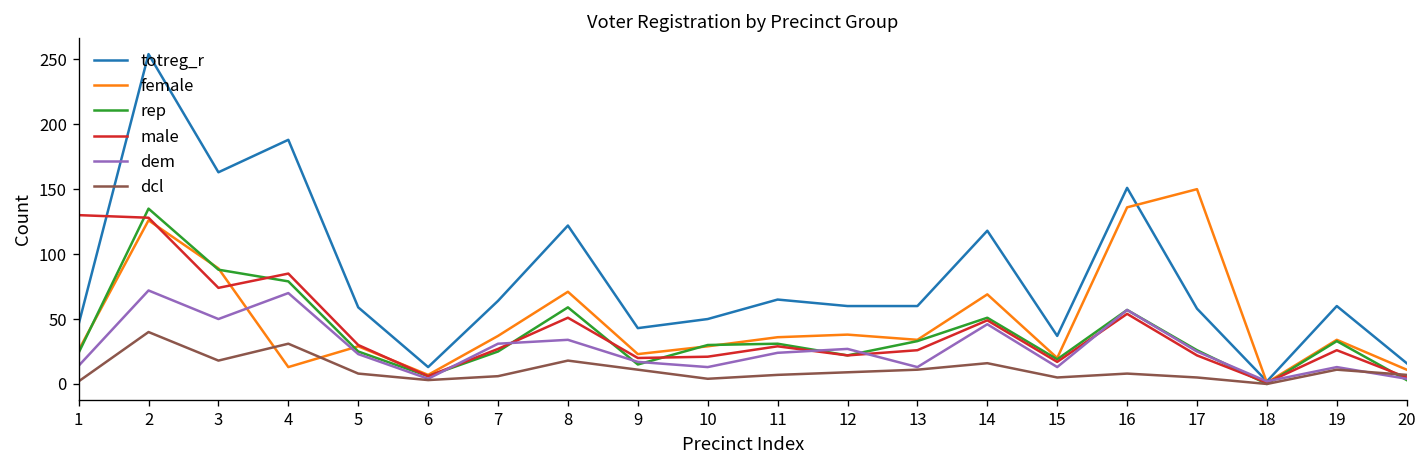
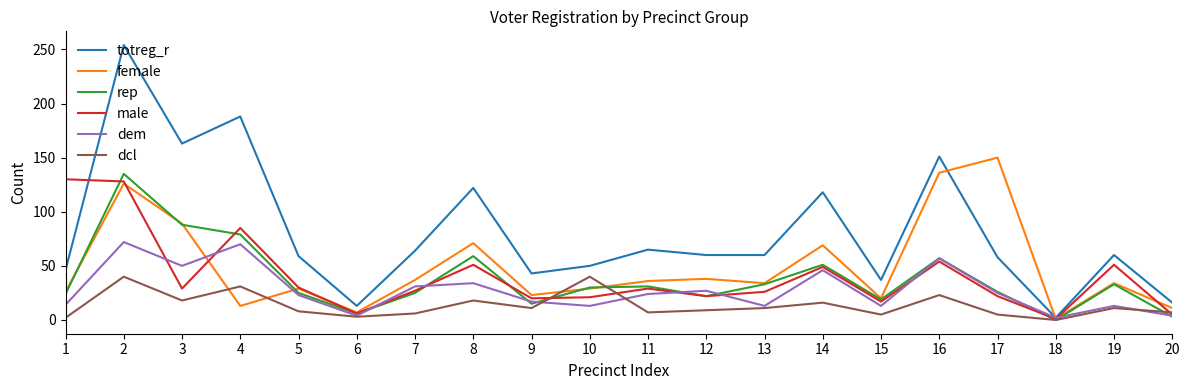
  {
    "totreg_r": {
      "1": 46,
      "2": 254,
      "3": 163,
      "4": 188,
      "5": 59,
      "6": 13,
      "7": 64,
      "8": 122,
      "9": 43,
      "10": 50,
      "11": 65,
      "12": 60,
      "13": 60,
      "14": 118,
      "15": 37,
      "16": 151,
      "17": 58,
      "19": 60,
      "20": 16
    },
    "female": {
      "4": 13,
      "7": 37,
      "8": 71,
      "9": 23,
      "11": 36,
      "12": 38,
      "14": 69,
      "16": 136,
      "17": 150,
      "20": 11
    },
    "rep": {
      "2": 135,
      "4": 79,
      "8": 59
    },
    "male": {
      "1": 130,
-     "3": 74,
+     "3": 29,
      "4": 85,
      "8": 51,
      "9": 20,
      "10": 21,
      "13": 26,
      "16": 54,
      "17": 22,
-     "19": 26
+     "19": 51
    },
    "dem": {
      "1": 14,
      "2": 72,
      "3": 50,
      "4": 70,
      "7": 31,
      "8": 34,
      "10": 13,
      "11": 24,
      "12": 27,
      "14": 46,
      "15": 13
    },
    "dcl": {
      "1": 2,
      "2": 40,
      "3": 18,
      "4": 31,
      "5": 8,
      "7": 6,
      "8": 18,
      "9": 11,
-     "10": 4,
+     "10": 40,
      "11": 7,
      "12": 9,
      "14": 16,
      "15": 5,
-     "16": 8,
+     "16": 23,
      "17": 5
    }
  }
